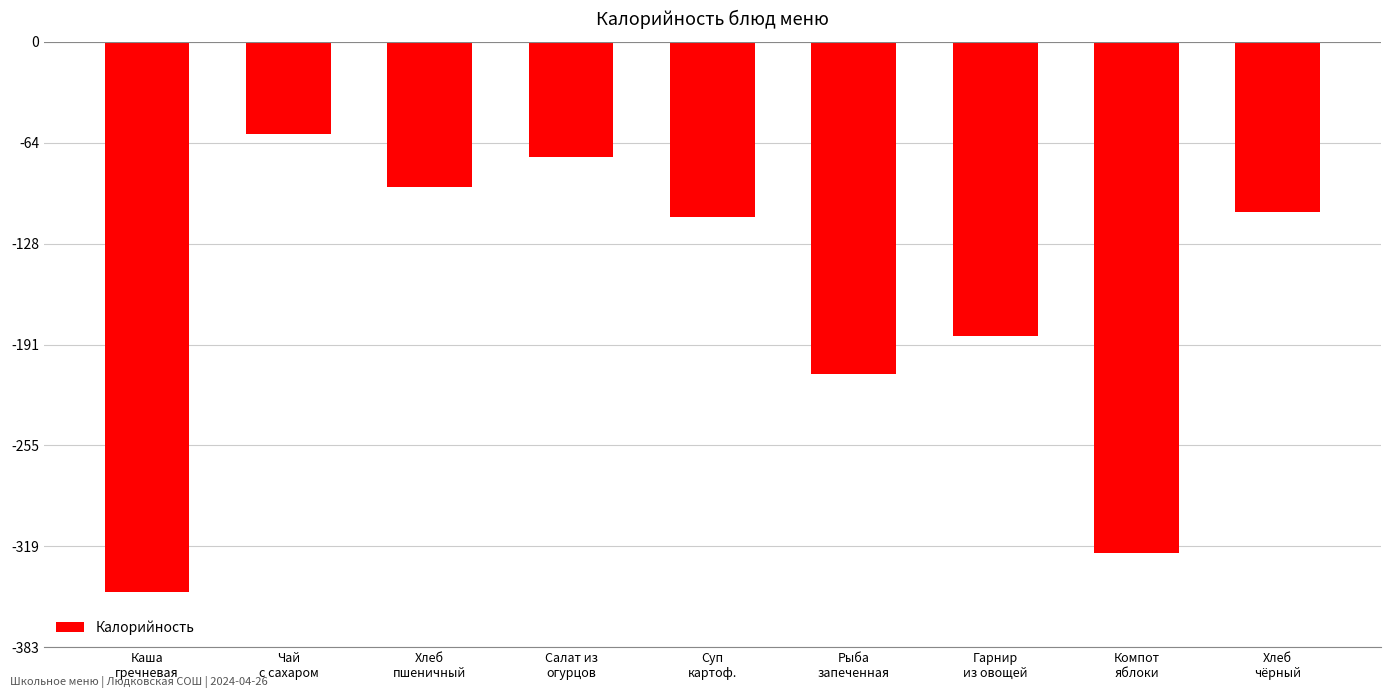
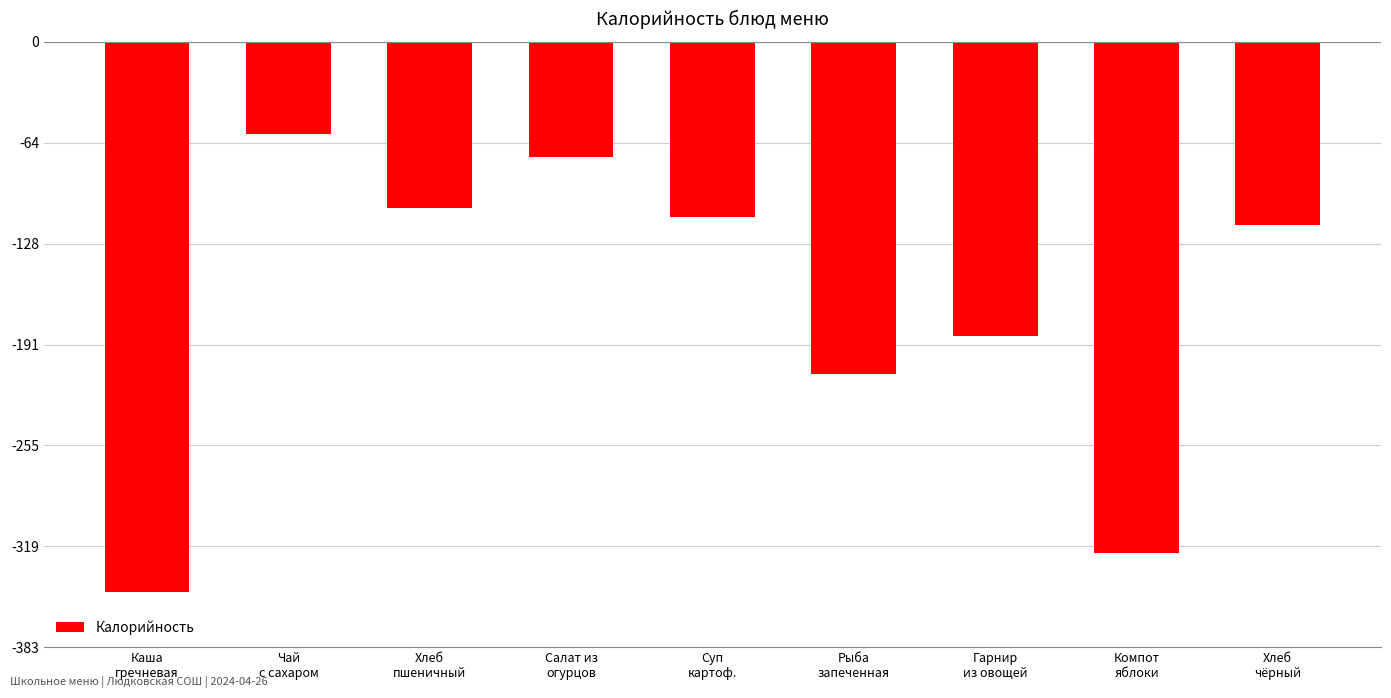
  {
    "Каша гречневая": -348,
    "Чай с сахаром": -58,
-   "Хлеб пшеничный": -92,
+   "Хлеб пшеничный": -105,
    "Салат из огурцов": -73,
    "Суп картоф.": -111,
    "Рыба запеченная": -210,
    "Гарнир из овощей": -186,
    "Компот яблоки": -323,
-   "Хлеб чёрный": -108
+   "Хлеб чёрный": -116
  }
